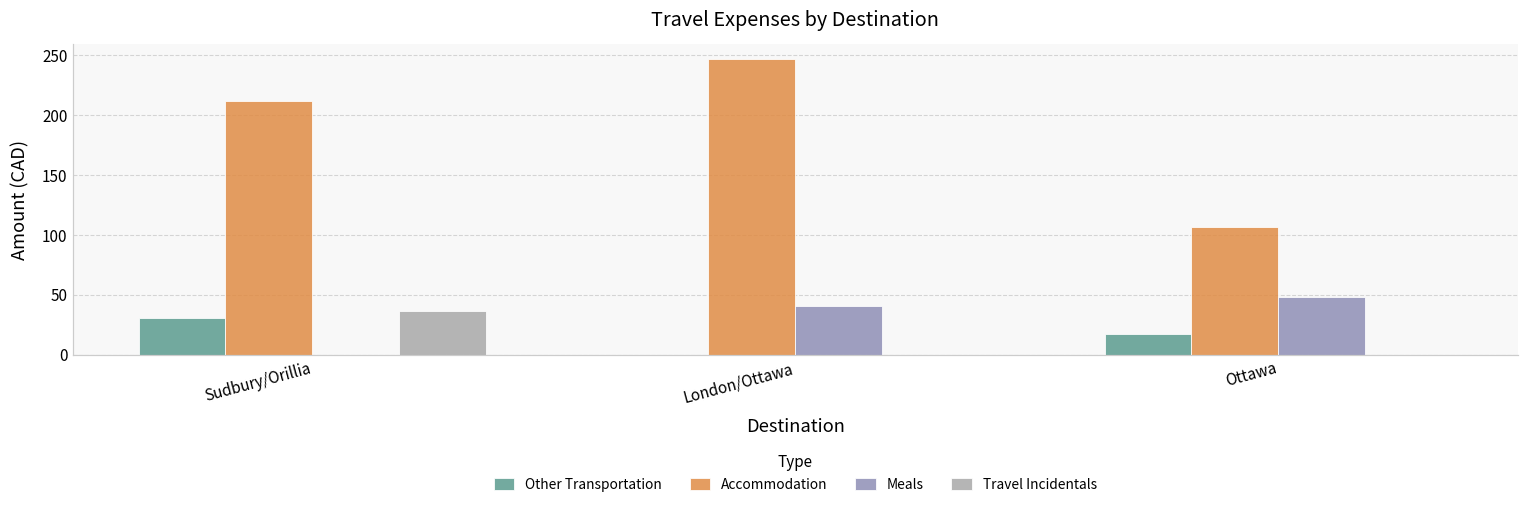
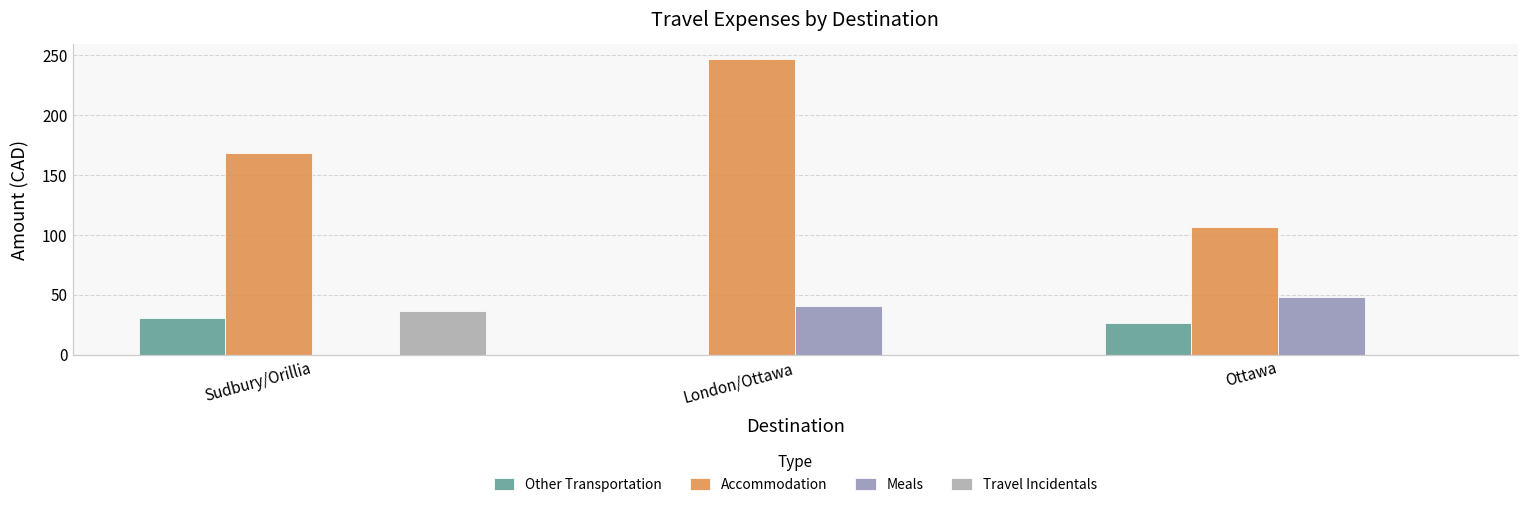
  {
    "Other Transportation": {
      "Sudbury/Orillia": 31,
      "London/Ottawa": 0,
-     "Ottawa": 17
+     "Ottawa": 26
    },
    "Accommodation": {
-     "Sudbury/Orillia": 212,
+     "Sudbury/Orillia": 168,
      "London/Ottawa": 246,
      "Ottawa": 107
    }
  }
